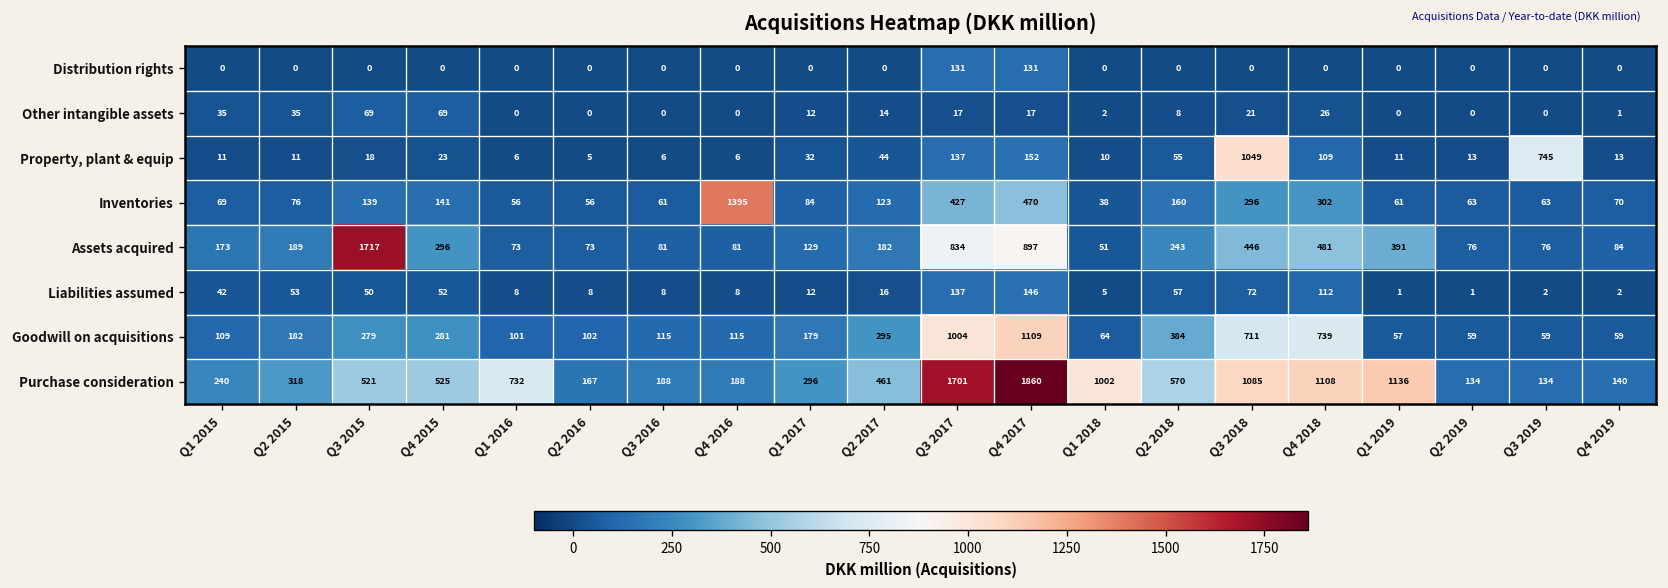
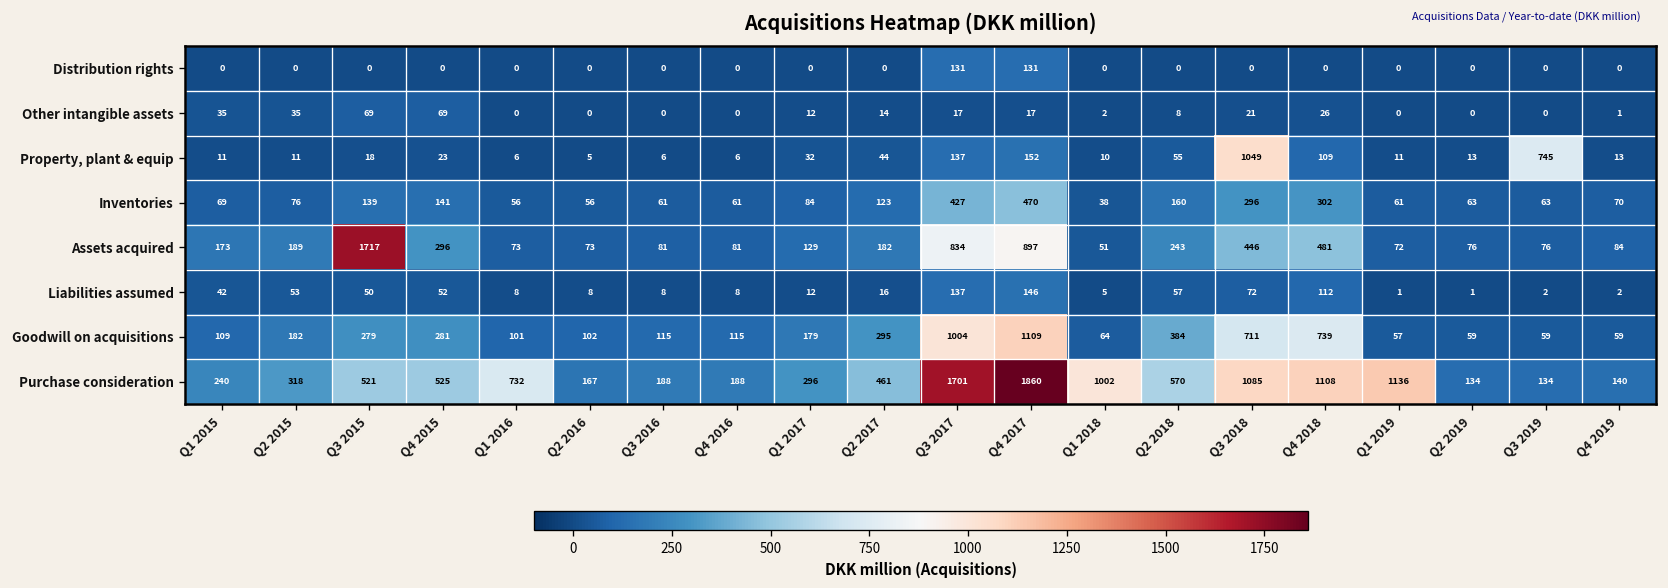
  {
    "Distribution rights": {
      "Q1 2015": 0,
      "Q2 2015": 0,
      "Q3 2015": 0,
      "Q4 2015": 0,
      "Q1 2016": 0,
      "Q2 2016": 0,
      "Q3 2016": 0,
      "Q4 2016": 0,
      "Q1 2017": 0,
      "Q2 2017": 0,
      "Q3 2017": 131,
      "Q4 2017": 131,
      "Q1 2018": 0,
      "Q2 2018": 0,
      "Q3 2018": 0,
      "Q4 2018": 0,
      "Q1 2019": 0,
      "Q2 2019": 0,
      "Q3 2019": 0,
      "Q4 2019": 0
    },
    "Other intangible assets": {
      "Q1 2015": 35,
      "Q2 2015": 35,
      "Q3 2015": 69,
      "Q4 2015": 69,
      "Q1 2016": 0,
      "Q2 2016": 0,
      "Q3 2016": 0,
      "Q4 2016": 0,
      "Q1 2017": 12,
      "Q2 2017": 14,
      "Q3 2017": 17,
      "Q4 2017": 17,
      "Q1 2018": 2,
      "Q2 2018": 8,
      "Q3 2018": 21,
      "Q4 2018": 26,
      "Q1 2019": 0,
      "Q2 2019": 0,
      "Q3 2019": 0,
      "Q4 2019": 1
    },
    "Property, plant & equip": {
      "Q1 2015": 11,
      "Q2 2015": 11,
      "Q3 2015": 18,
      "Q4 2015": 23,
      "Q1 2016": 6,
      "Q2 2016": 5,
      "Q3 2016": 6,
      "Q4 2016": 6,
      "Q1 2017": 32,
      "Q2 2017": 44,
      "Q3 2017": 137,
      "Q4 2017": 152,
      "Q1 2018": 10,
      "Q2 2018": 55,
      "Q3 2018": 1049,
      "Q4 2018": 109,
      "Q1 2019": 11,
      "Q2 2019": 13,
      "Q3 2019": 745,
      "Q4 2019": 13
    },
    "Inventories": {
      "Q1 2015": 69,
      "Q2 2015": 76,
      "Q3 2015": 139,
      "Q4 2015": 141,
      "Q1 2016": 56,
      "Q2 2016": 56,
      "Q3 2016": 61,
-     "Q4 2016": 1395,
+     "Q4 2016": 61,
      "Q1 2017": 84,
      "Q2 2017": 123,
      "Q3 2017": 427,
      "Q4 2017": 470,
      "Q1 2018": 38,
      "Q2 2018": 160,
      "Q3 2018": 296,
      "Q4 2018": 302,
      "Q1 2019": 61,
      "Q2 2019": 63,
      "Q3 2019": 63,
      "Q4 2019": 70
    },
    "Assets acquired": {
      "Q1 2015": 173,
      "Q2 2015": 189,
      "Q3 2015": 1717,
      "Q4 2015": 296,
      "Q1 2016": 73,
      "Q2 2016": 73,
      "Q3 2016": 81,
      "Q4 2016": 81,
      "Q1 2017": 129,
      "Q2 2017": 182,
      "Q3 2017": 834,
      "Q4 2017": 897,
      "Q1 2018": 51,
      "Q2 2018": 243,
      "Q3 2018": 446,
      "Q4 2018": 481,
-     "Q1 2019": 391,
+     "Q1 2019": 72,
      "Q2 2019": 76,
      "Q3 2019": 76,
      "Q4 2019": 84
    },
    "Liabilities assumed": {
      "Q1 2015": 42,
      "Q2 2015": 53,
      "Q3 2015": 50,
      "Q4 2015": 52,
      "Q1 2016": 8,
      "Q2 2016": 8,
      "Q3 2016": 8,
      "Q4 2016": 8,
      "Q1 2017": 12,
      "Q2 2017": 16,
      "Q3 2017": 137,
      "Q4 2017": 146,
      "Q1 2018": 5,
      "Q2 2018": 57,
      "Q3 2018": 72,
      "Q4 2018": 112,
      "Q1 2019": 1,
      "Q2 2019": 1,
      "Q3 2019": 2,
      "Q4 2019": 2
    },
    "Goodwill on acquisitions": {
      "Q1 2015": 109,
      "Q2 2015": 182,
      "Q3 2015": 279,
      "Q4 2015": 281,
      "Q1 2016": 101,
      "Q2 2016": 102,
      "Q3 2016": 115,
      "Q4 2016": 115,
      "Q1 2017": 179,
      "Q2 2017": 295,
      "Q3 2017": 1004,
      "Q4 2017": 1109,
      "Q1 2018": 64,
      "Q2 2018": 384,
      "Q3 2018": 711,
      "Q4 2018": 739,
      "Q1 2019": 57,
      "Q2 2019": 59,
      "Q3 2019": 59,
      "Q4 2019": 59
    },
    "Purchase consideration": {
      "Q1 2015": 240,
      "Q2 2015": 318,
      "Q3 2015": 521,
      "Q4 2015": 525,
      "Q1 2016": 732,
      "Q2 2016": 167,
      "Q3 2016": 188,
      "Q4 2016": 188,
      "Q1 2017": 296,
      "Q2 2017": 461,
      "Q3 2017": 1701,
      "Q4 2017": 1860,
      "Q1 2018": 1002,
      "Q2 2018": 570,
      "Q3 2018": 1085,
      "Q4 2018": 1108,
      "Q1 2019": 1136,
      "Q2 2019": 134,
      "Q3 2019": 134,
      "Q4 2019": 140
    }
  }
